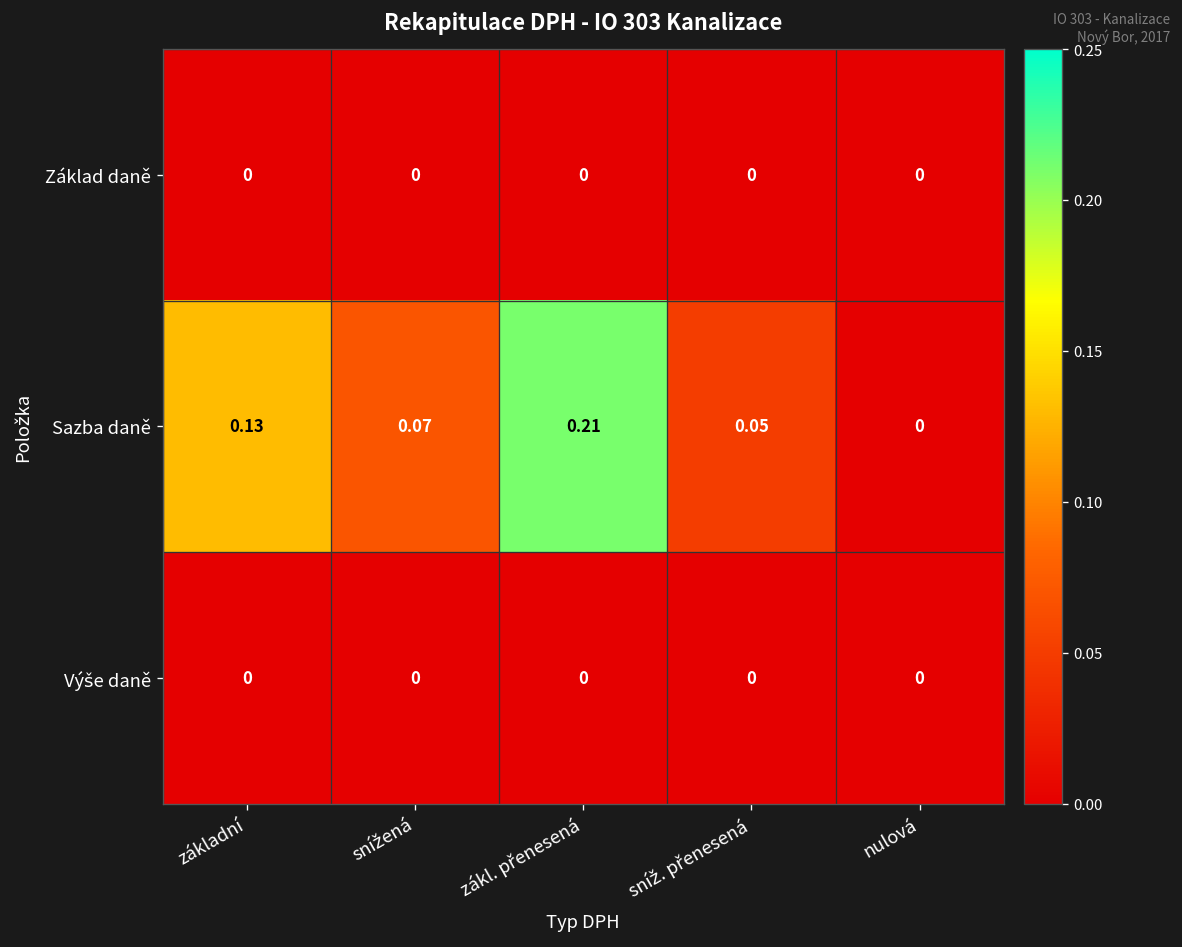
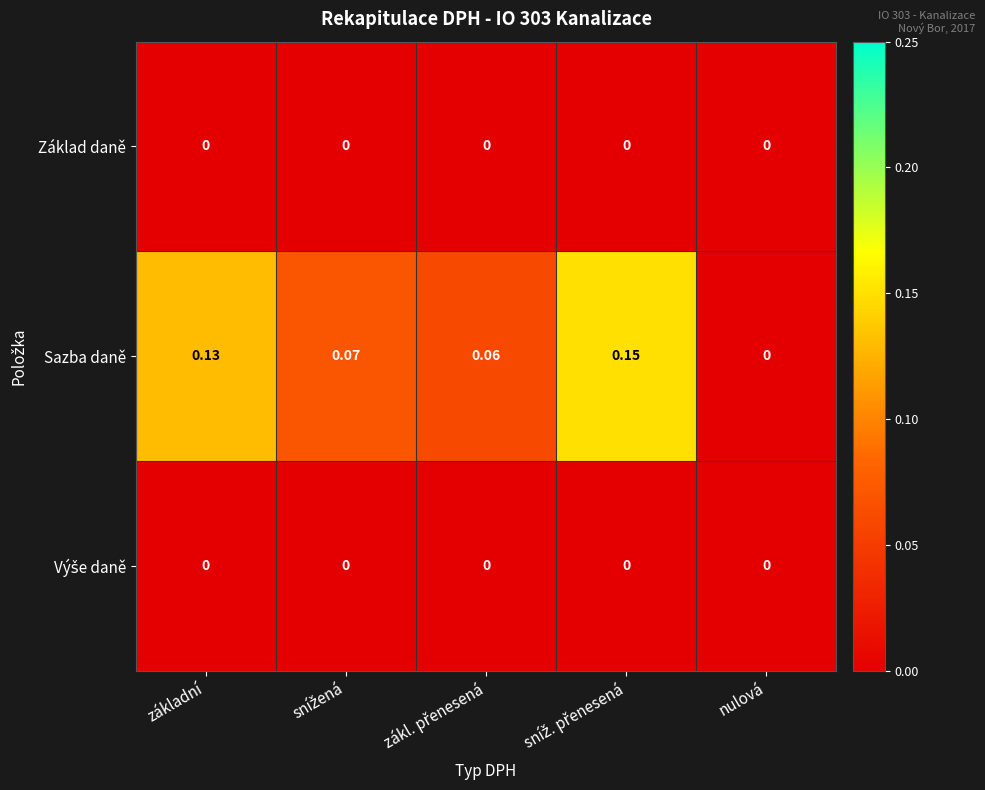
  {
    "Základ daně": {
      "základní": 0,
      "snížená": 0,
      "zákl. přenesená": 0,
      "sníž. přenesená": 0,
      "nulová": 0
    },
    "Sazba daně": {
      "základní": 0.13,
      "snížená": 0.07,
-     "zákl. přenesená": 0.21,
-     "sníž. přenesená": 0.05,
+     "zákl. přenesená": 0.06,
+     "sníž. přenesená": 0.15,
      "nulová": 0
    },
    "Výše daně": {
      "základní": 0,
      "snížená": 0,
      "zákl. přenesená": 0,
      "sníž. přenesená": 0,
      "nulová": 0
    }
  }
